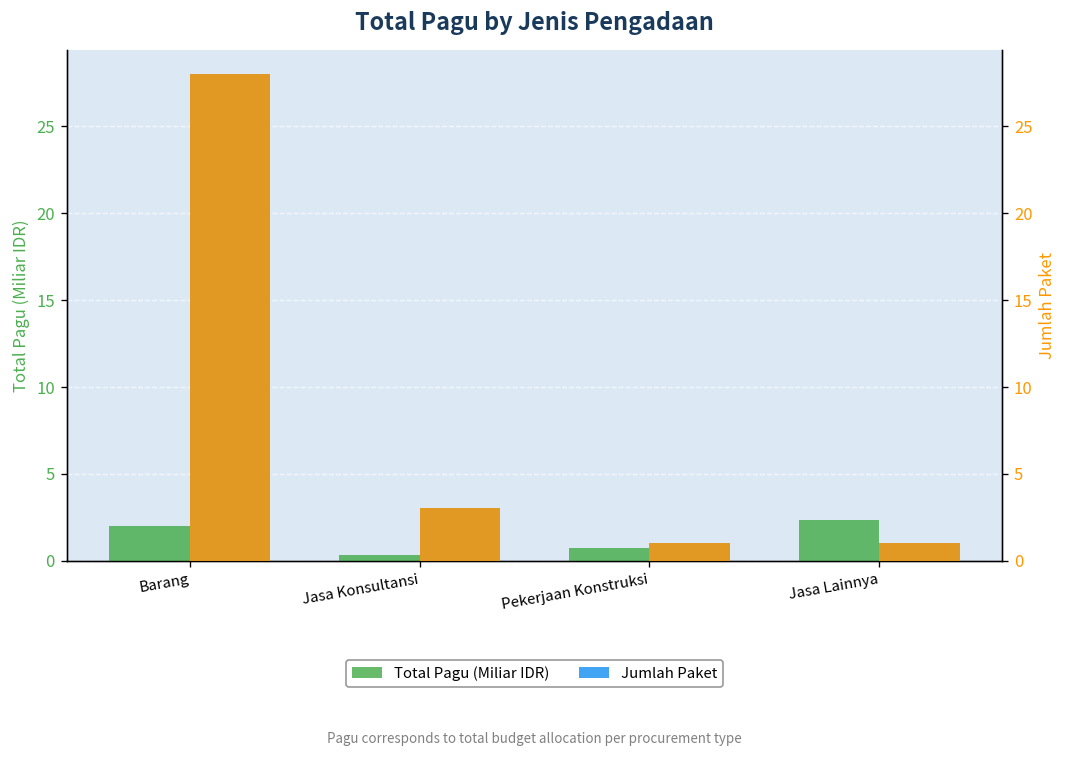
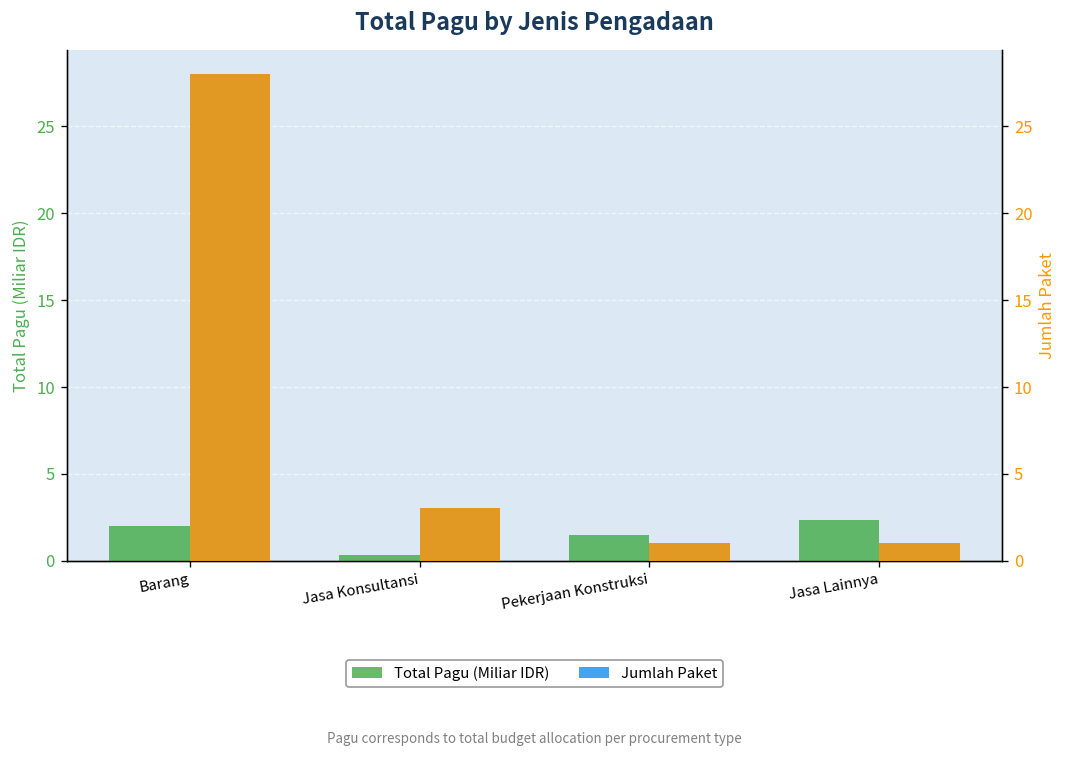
  {
    "Total Pagu (Miliar IDR)": {
      "Barang": 2.0,
      "Jasa Konsultansi": 0.3,
-     "Pekerjaan Konstruksi": 0.7,
+     "Pekerjaan Konstruksi": 1.5,
      "Jasa Lainnya": 2.4
    }
  }
